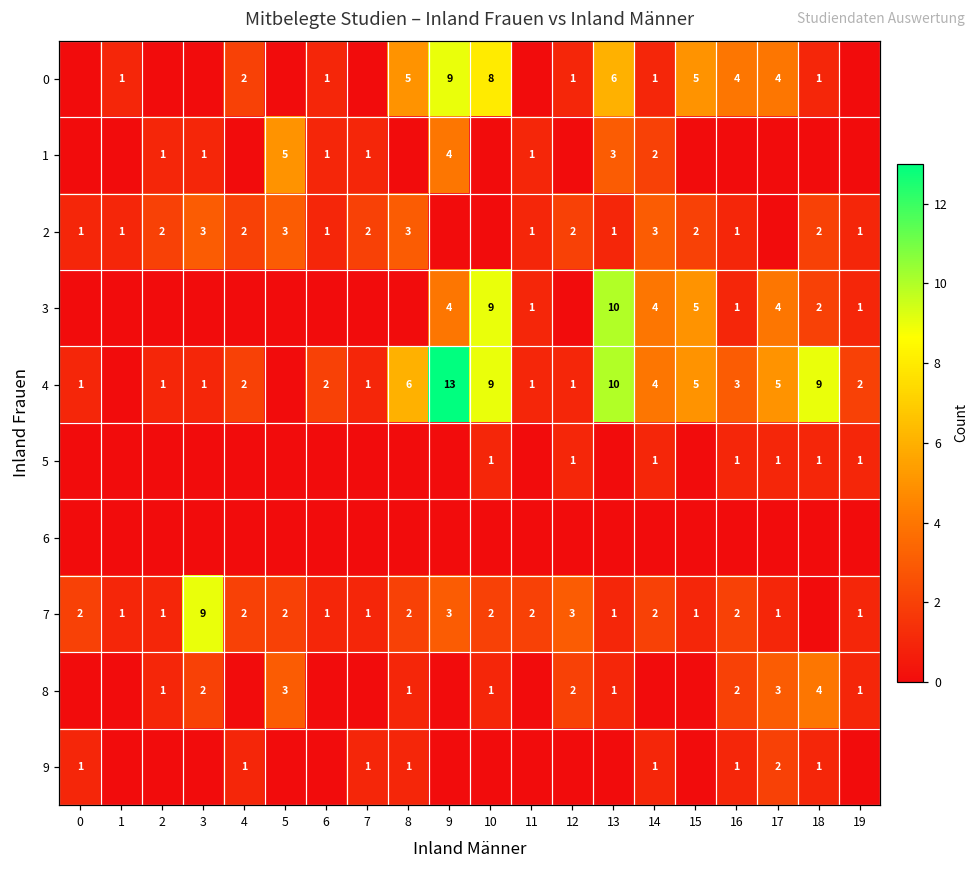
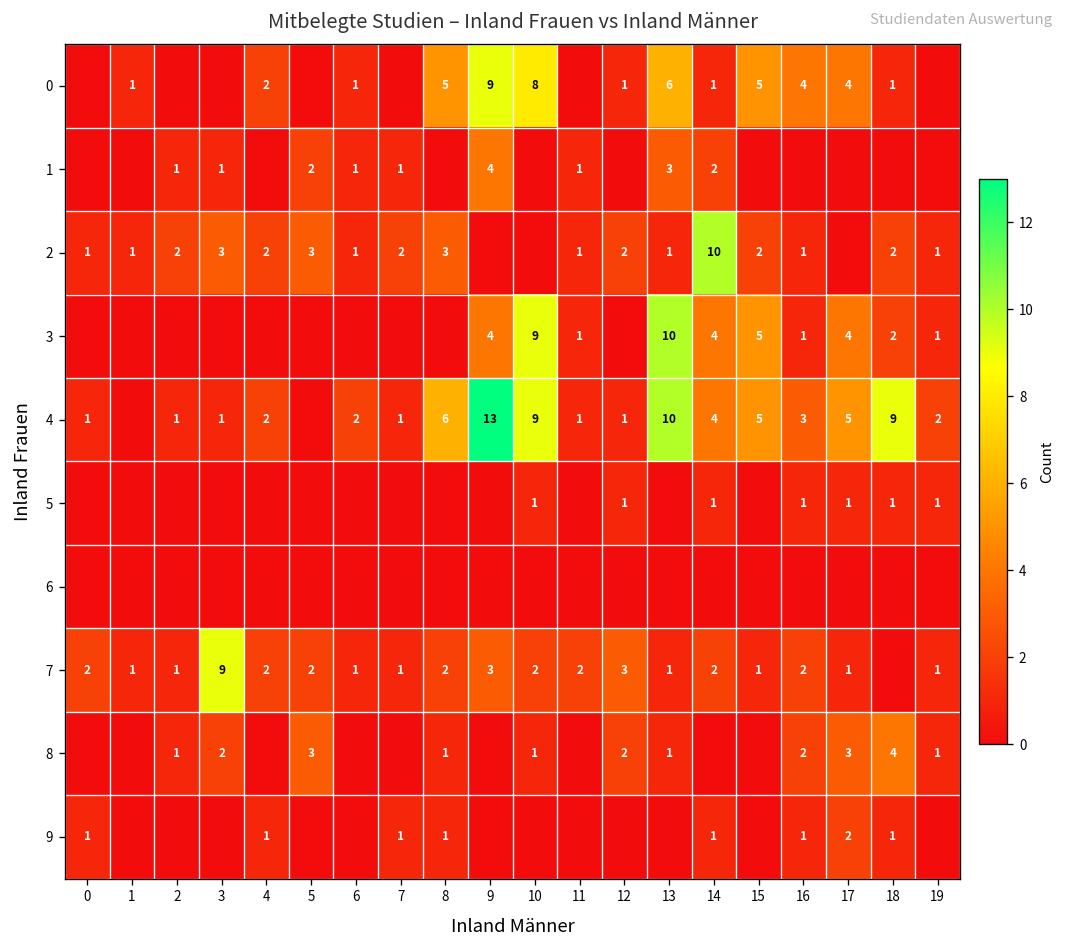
  {
    "0": {
      "1": 1,
      "4": 2,
      "6": 1,
      "8": 5,
      "9": 9,
      "10": 8,
      "12": 1,
      "13": 6,
      "14": 1,
      "15": 5,
      "16": 4,
      "17": 4,
      "18": 1
    },
    "1": {
      "2": 1,
      "3": 1,
-     "5": 5,
+     "5": 2,
      "6": 1,
      "7": 1,
      "9": 4,
      "11": 1,
      "13": 3,
      "14": 2
    },
    "2": {
      "0": 1,
      "1": 1,
      "2": 2,
      "3": 3,
      "4": 2,
      "5": 3,
      "6": 1,
      "7": 2,
      "8": 3,
      "11": 1,
      "12": 2,
      "13": 1,
-     "14": 3,
+     "14": 10,
      "15": 2,
      "16": 1,
      "18": 2,
      "19": 1
    },
    "3": {
      "9": 4,
      "10": 9,
      "11": 1,
      "13": 10,
      "14": 4,
      "15": 5,
      "16": 1,
      "17": 4,
      "18": 2,
      "19": 1
    },
    "4": {
      "0": 1,
      "2": 1,
      "3": 1,
      "4": 2,
      "6": 2,
      "7": 1,
      "8": 6,
      "9": 13,
      "10": 9,
      "11": 1,
      "12": 1,
      "13": 10,
      "14": 4,
      "15": 5,
      "16": 3,
      "17": 5,
      "18": 9,
      "19": 2
    },
    "5": {
      "10": 1,
      "12": 1,
      "14": 1,
      "16": 1,
      "17": 1,
      "18": 1,
      "19": 1
    },
    "7": {
      "0": 2,
      "1": 1,
      "2": 1,
      "3": 9,
      "4": 2,
      "5": 2,
      "6": 1,
      "7": 1,
      "8": 2,
      "9": 3,
      "10": 2,
      "11": 2,
      "12": 3,
      "13": 1,
      "14": 2,
      "15": 1,
      "16": 2,
      "17": 1,
      "19": 1
    },
    "8": {
      "2": 1,
      "3": 2,
      "5": 3,
      "8": 1,
      "10": 1,
      "12": 2,
      "13": 1,
      "16": 2,
      "17": 3,
      "18": 4,
      "19": 1
    },
    "9": {
      "0": 1,
      "4": 1,
      "7": 1,
      "8": 1,
      "14": 1,
      "16": 1,
      "17": 2,
      "18": 1
    }
  }
